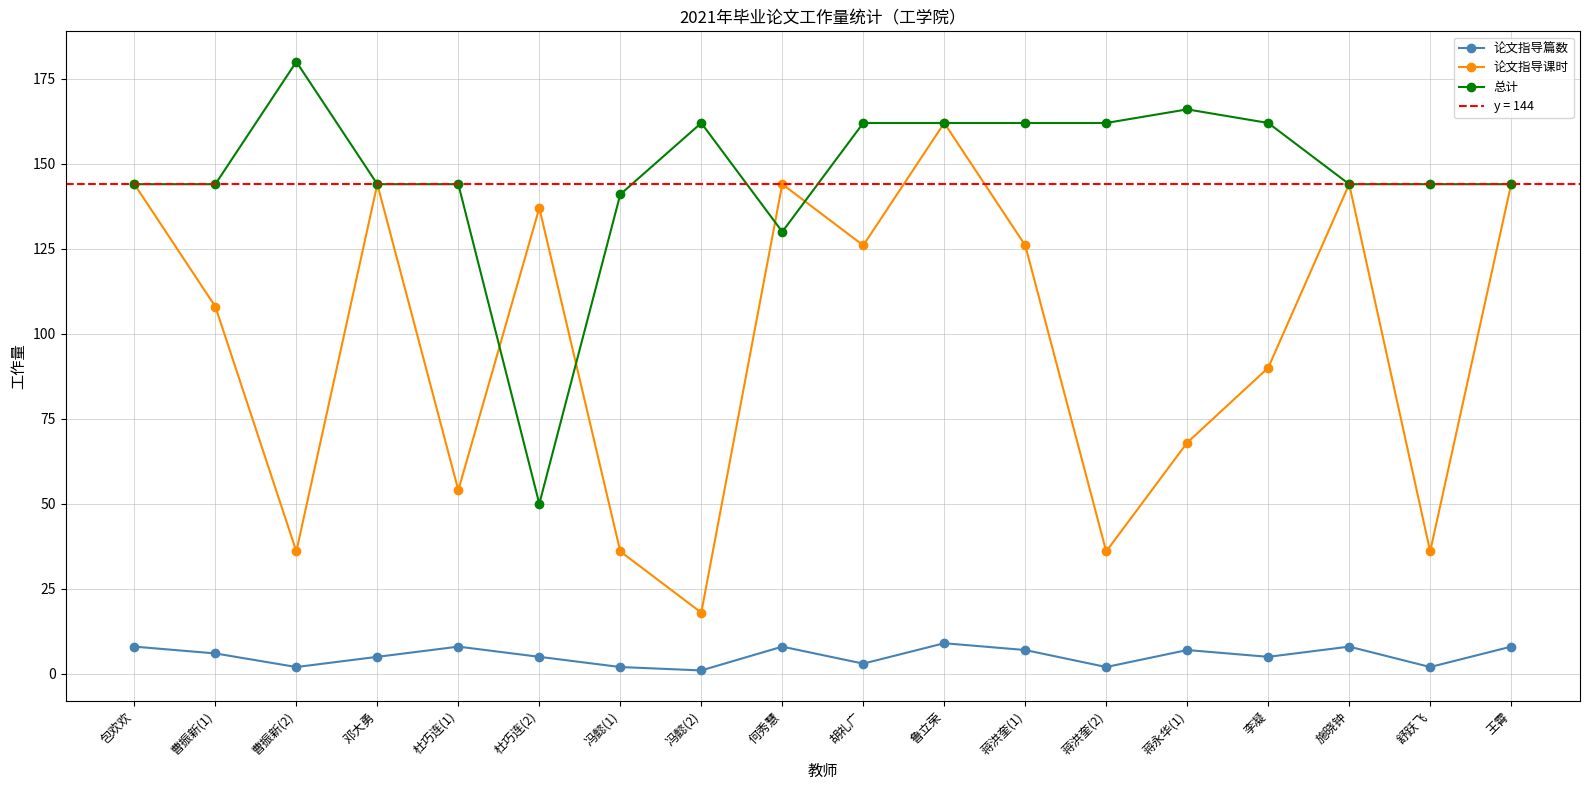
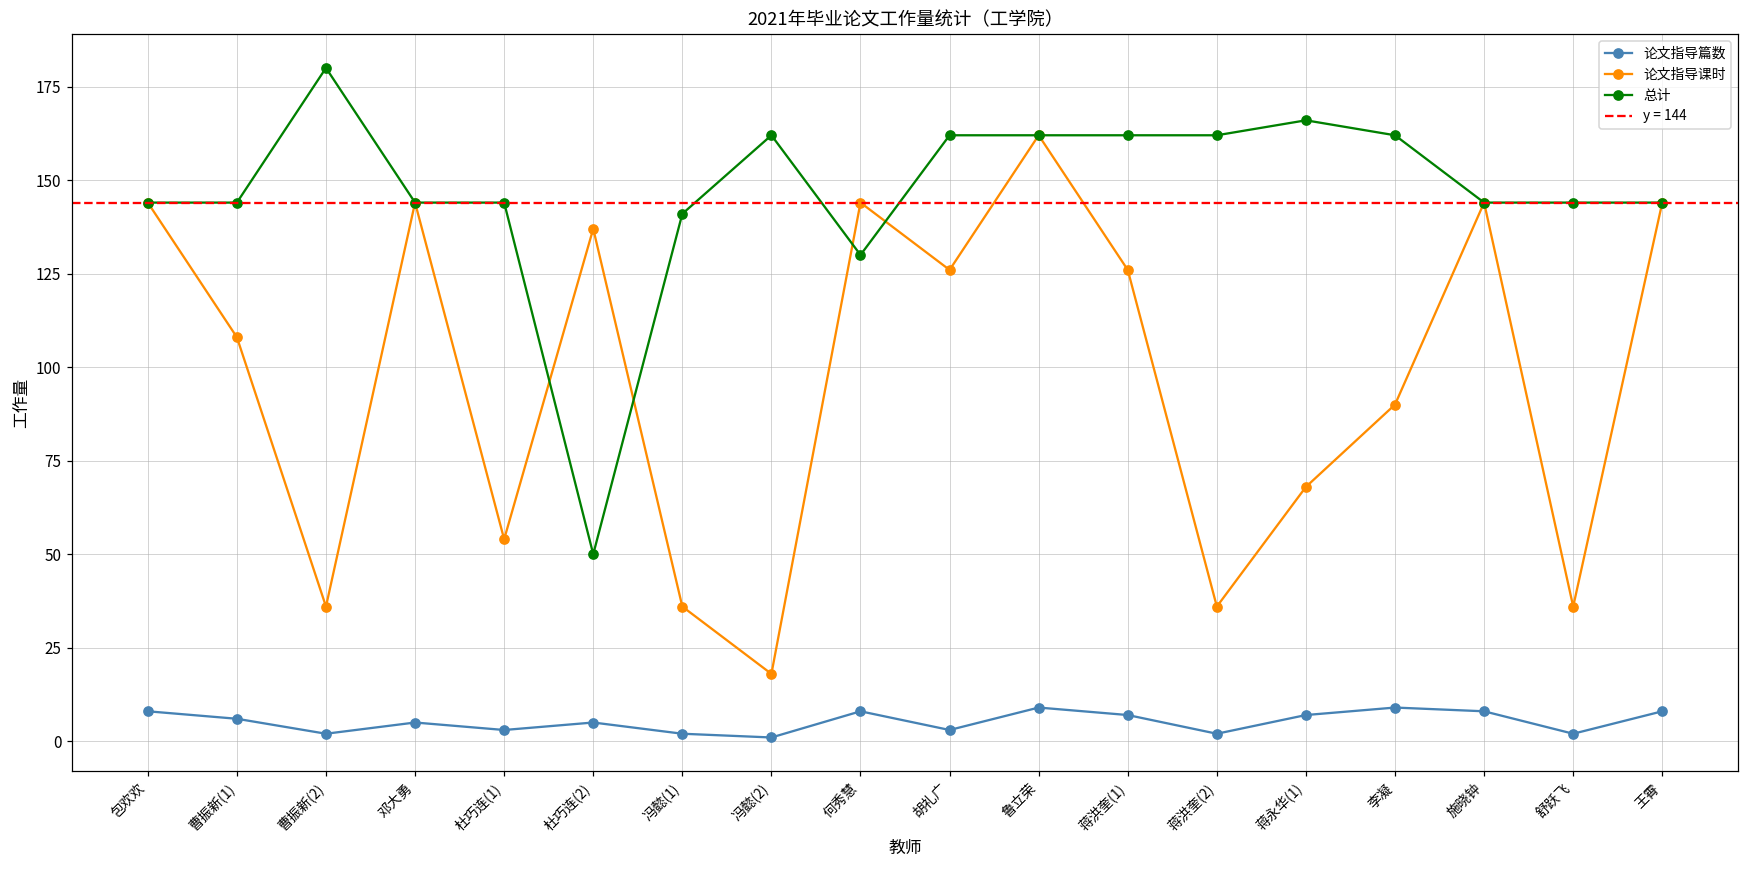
  {
    "论文指导篇数": {
      "包欢欢": 8,
      "曹振新(1)": 6,
      "曹振新(2)": 2,
      "邓大勇": 5,
-     "杜巧连(1)": 8,
+     "杜巧连(1)": 3,
      "杜巧连(2)": 5,
      "冯懿(1)": 2,
      "冯懿(2)": 1,
      "何秀慧": 8,
      "胡礼广": 3,
      "鲁立荣": 9,
      "蒋洪奎(1)": 7,
      "蒋洪奎(2)": 2,
      "蒋永华(1)": 7,
-     "李凝": 5,
+     "李凝": 9,
      "施晓钟": 8,
      "舒跃飞": 2,
      "王霄": 8
    },
    "论文指导课时": {
      "曹振新(1)": 108,
      "曹振新(2)": 36,
      "杜巧连(1)": 54,
      "杜巧连(2)": 137,
      "冯懿(1)": 36,
      "冯懿(2)": 18,
      "何秀慧": 144,
      "胡礼广": 126,
      "蒋洪奎(1)": 126,
      "蒋洪奎(2)": 36,
      "蒋永华(1)": 68,
      "李凝": 90,
      "舒跃飞": 36
    },
    "总计": {
      "曹振新(1)": 144,
      "曹振新(2)": 180,
      "杜巧连(1)": 144,
      "杜巧连(2)": 50,
      "冯懿(1)": 141,
      "冯懿(2)": 162,
      "何秀慧": 130,
      "胡礼广": 162,
      "蒋洪奎(1)": 162,
      "蒋洪奎(2)": 162,
      "蒋永华(1)": 166,
      "李凝": 162,
      "舒跃飞": 144
    }
  }
